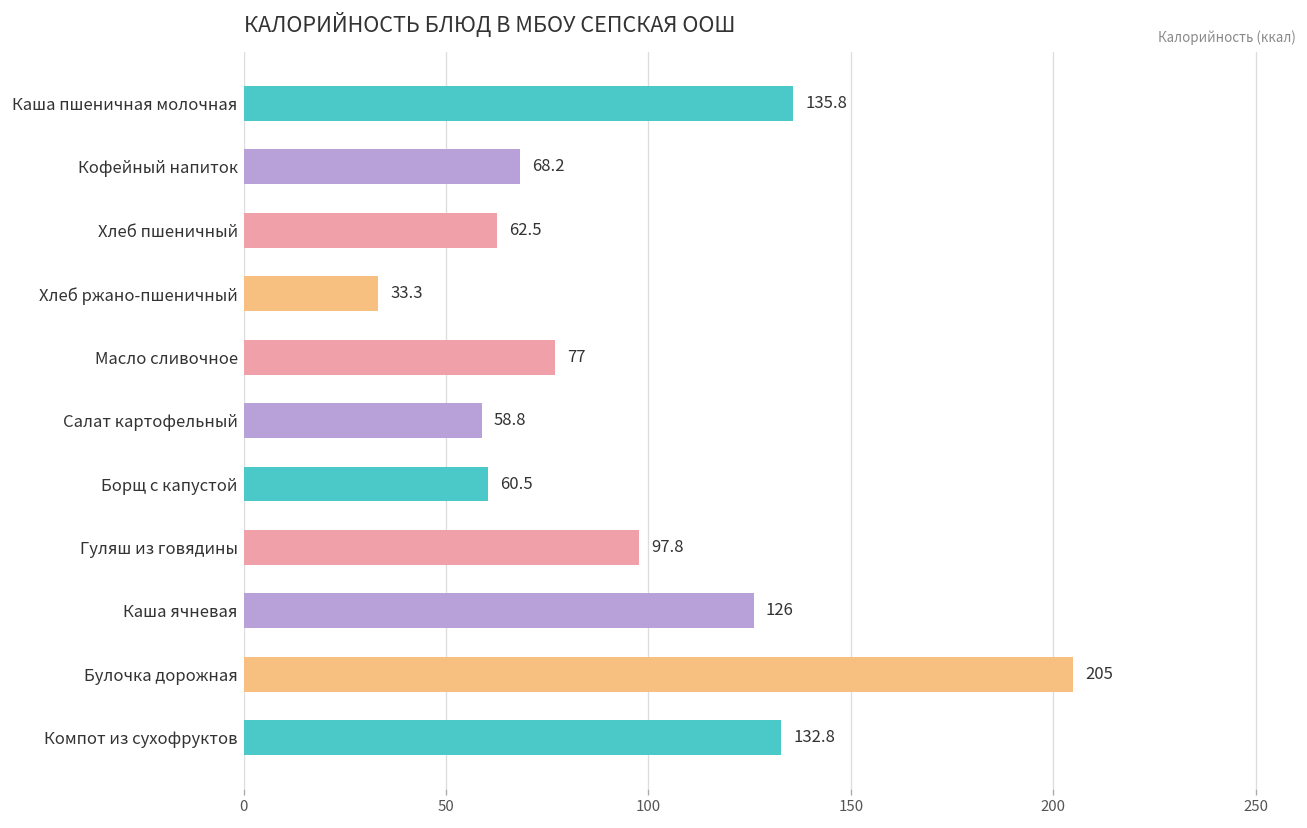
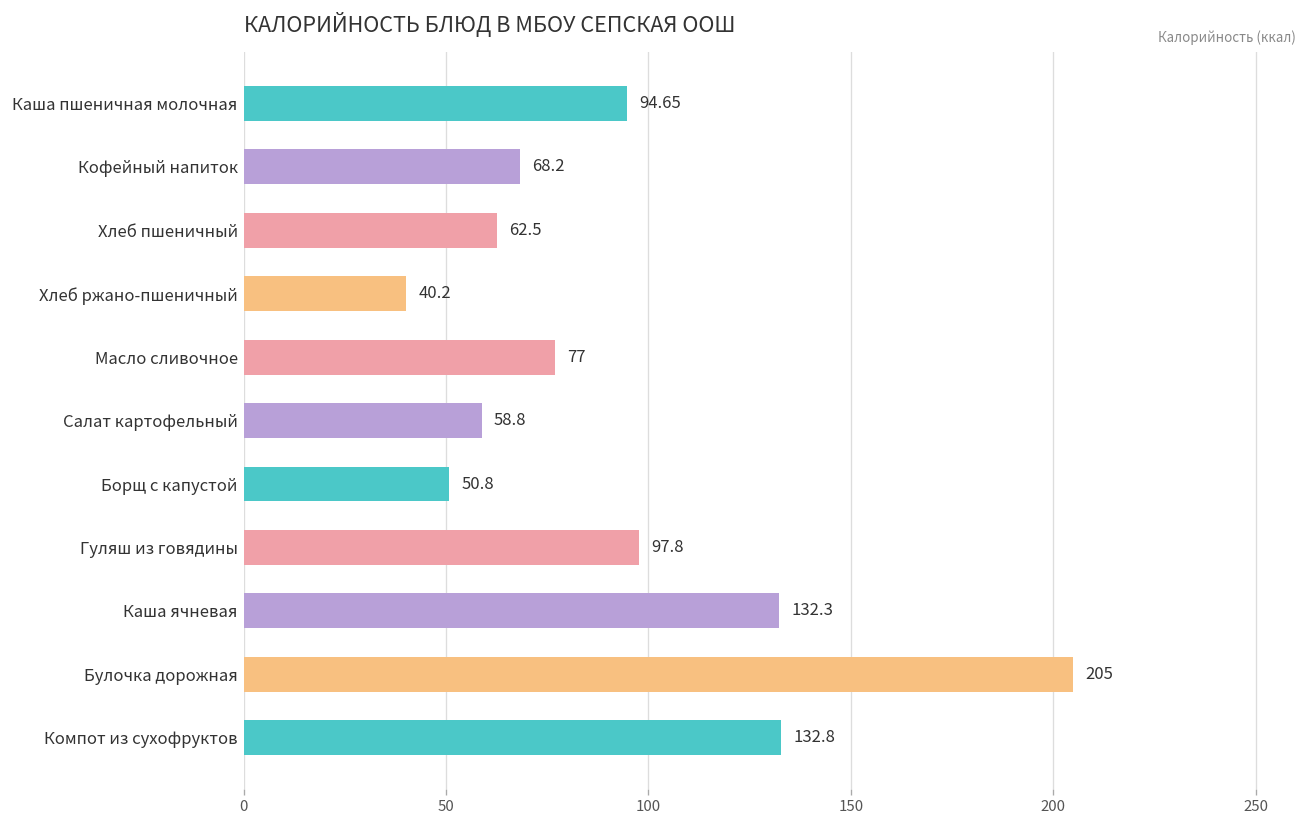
  {
-   "Каша пшеничная молочная": 135.8,
+   "Каша пшеничная молочная": 94.65,
    "Кофейный напиток": 68.2,
    "Хлеб пшеничный": 62.5,
-   "Хлеб ржано-пшеничный": 33.3,
+   "Хлеб ржано-пшеничный": 40.2,
    "Масло сливочное": 77,
    "Салат картофельный": 58.8,
-   "Борщ с капустой": 60.5,
+   "Борщ с капустой": 50.8,
    "Гуляш из говядины": 97.8,
-   "Каша ячневая": 126,
+   "Каша ячневая": 132.3,
    "Булочка дорожная": 205,
    "Компот из сухофруктов": 132.8
  }
